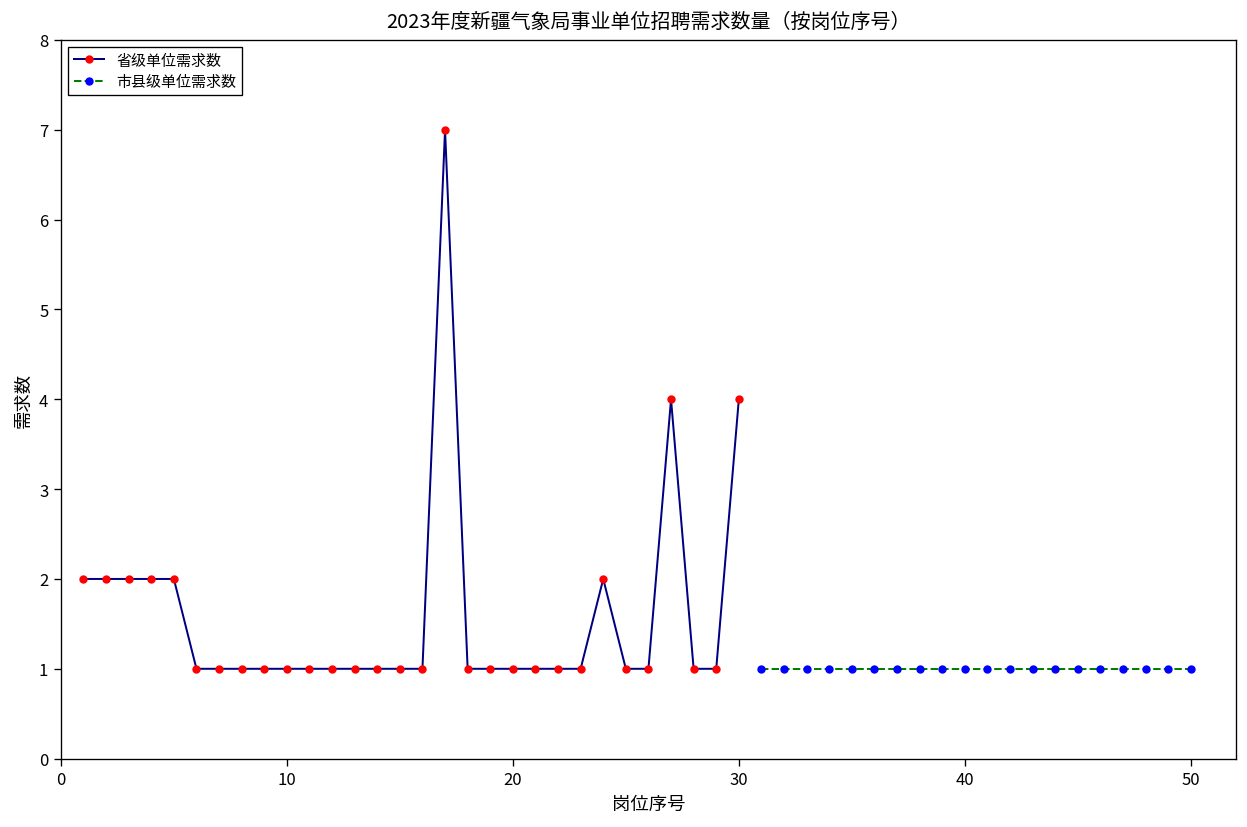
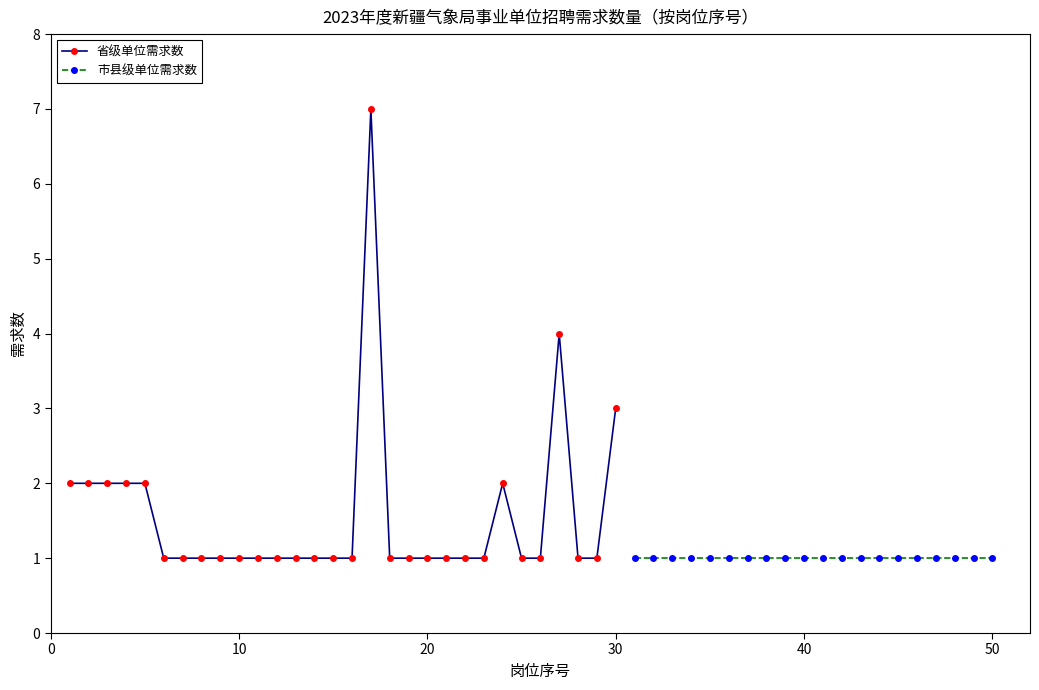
  {
    "省级单位需求数": {
      "10": 1,
      "20": 1,
-     "30": 4
+     "30": 3
    },
    "市县级单位需求数": {
      "40": 1,
      "50": 1
    }
  }
